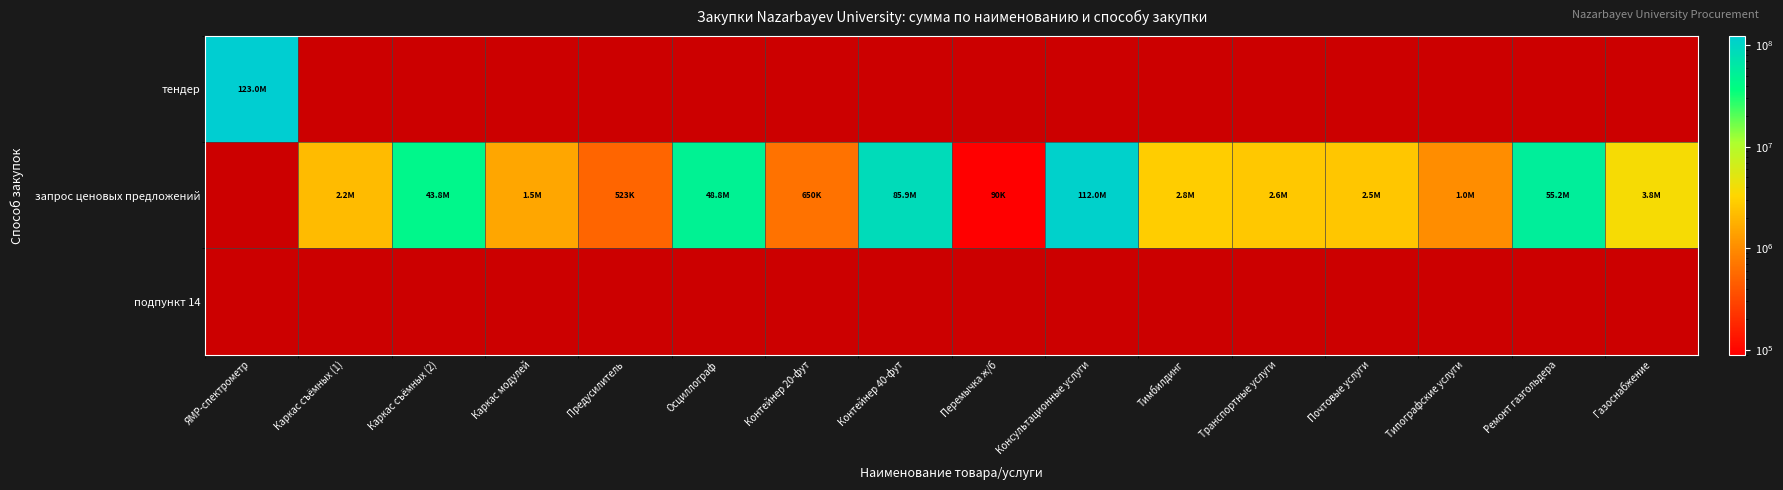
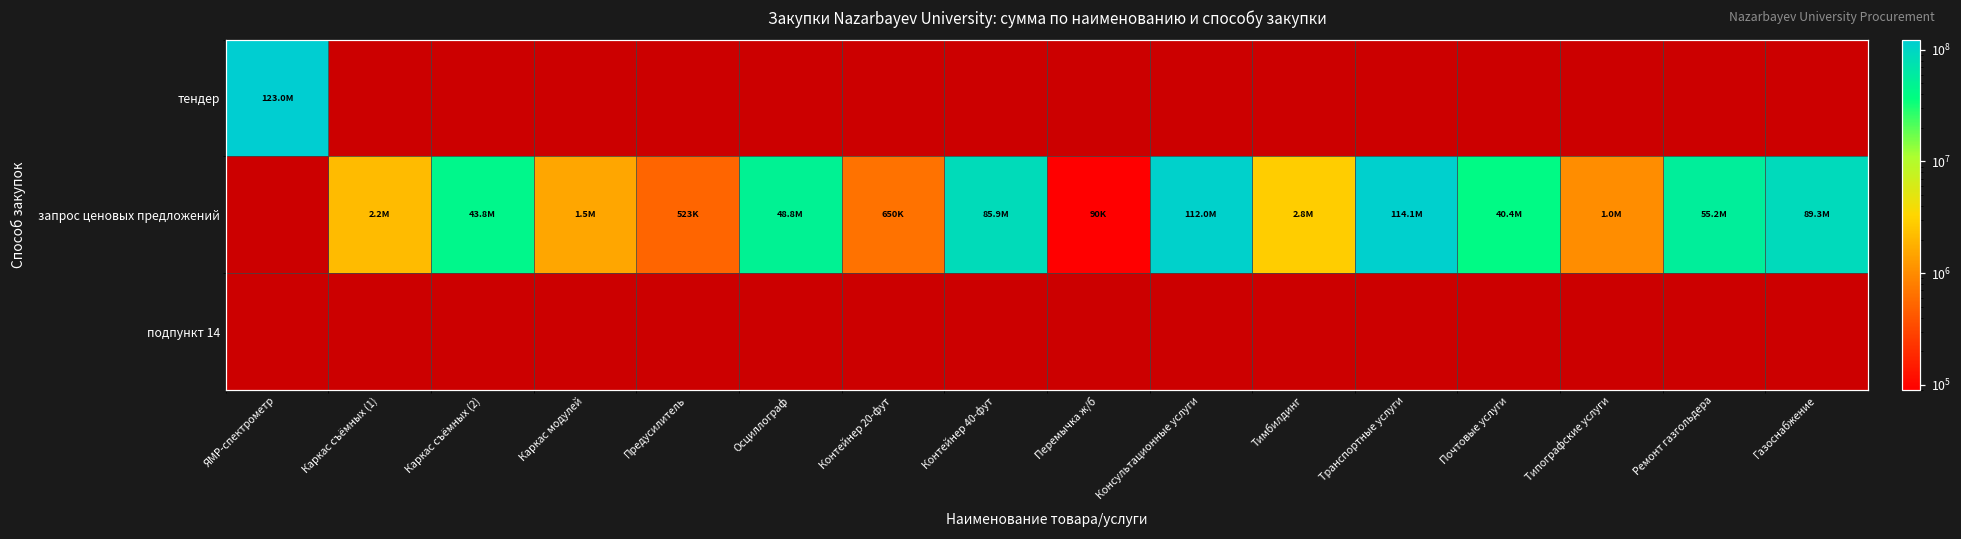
  {
    "тендер": {
      "ЯМР-спектрометр": "123.0M"
    },
    "запрос ценовых предложений": {
      "Каркас съёмных (1)": "2.2M",
      "Каркас съёмных (2)": "43.8M",
      "Каркас модулей": "1.5M",
      "Предусилитель": "523K",
      "Осциллограф": "48.8M",
      "Контейнер 20-фут": "650K",
      "Контейнер 40-фут": "85.9M",
      "Перемычка ж/б": "90K",
      "Консультационные услуги": "112.0M",
      "Тимбилдинг": "2.8M",
-     "Транспортные услуги": "2.6M",
-     "Почтовые услуги": "2.5M",
+     "Транспортные услуги": "114.1M",
+     "Почтовые услуги": "40.4M",
      "Типографские услуги": "1.0M",
      "Ремонт газгольдера": "55.2M",
-     "Газоснабжение": "3.8M"
+     "Газоснабжение": "89.3M"
    }
  }
